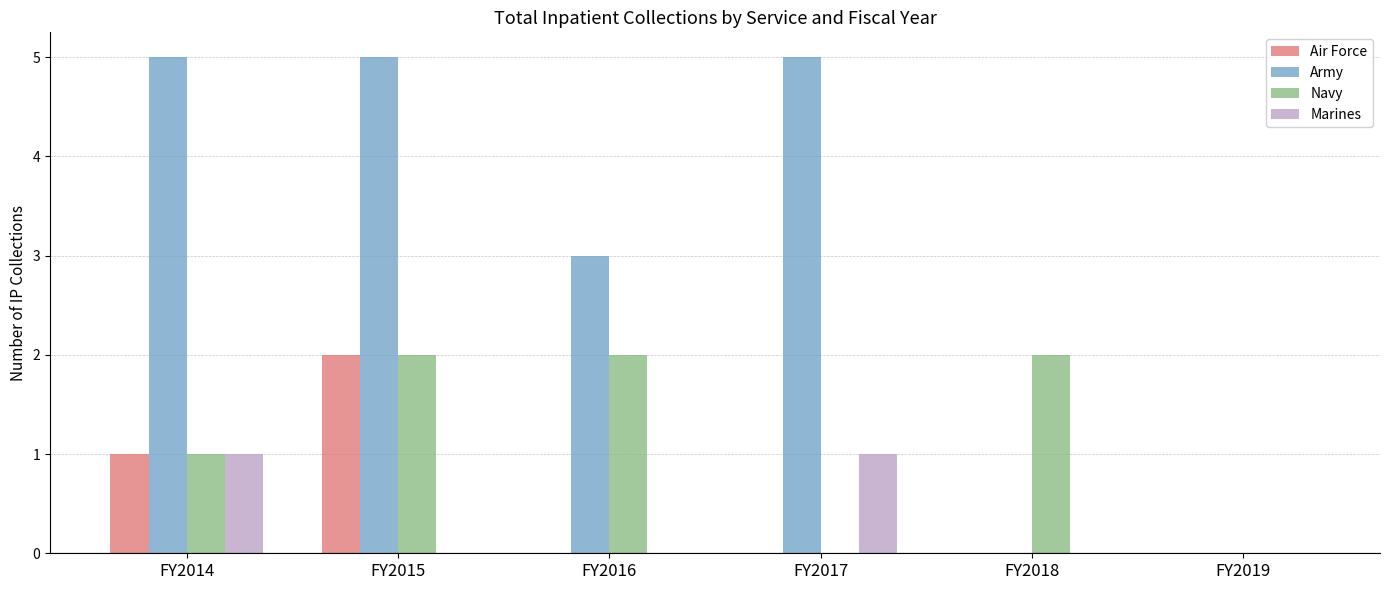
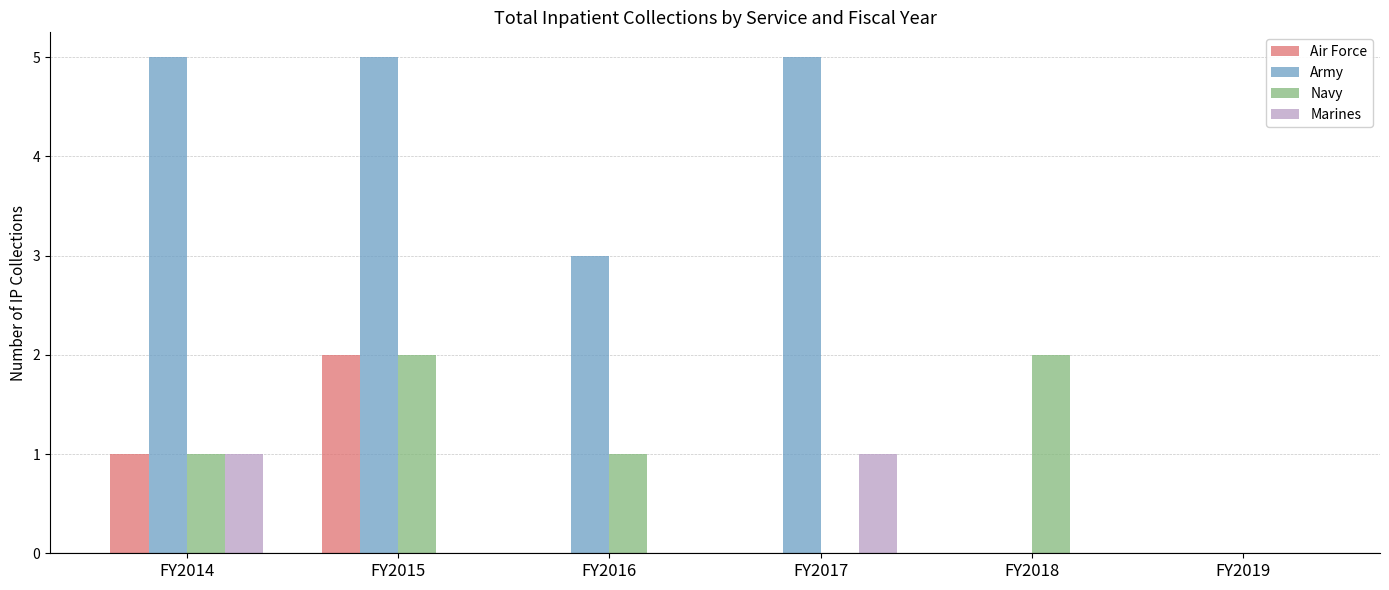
  {
    "Air Force": {
      "FY2014": 1,
      "FY2015": 2,
      "FY2016": 0,
      "FY2017": 0,
      "FY2018": 0,
      "FY2019": 0
    },
    "Army": {
      "FY2014": 5,
      "FY2015": 5,
      "FY2016": 3,
      "FY2017": 5,
      "FY2018": 0,
      "FY2019": 0
    },
    "Navy": {
      "FY2014": 1,
      "FY2015": 2,
-     "FY2016": 2,
+     "FY2016": 1,
      "FY2017": 0,
      "FY2018": 2,
      "FY2019": 0
    },
    "Marines": {
      "FY2014": 1,
      "FY2015": 0,
      "FY2016": 0,
      "FY2017": 1,
      "FY2018": 0,
      "FY2019": 0
    }
  }
